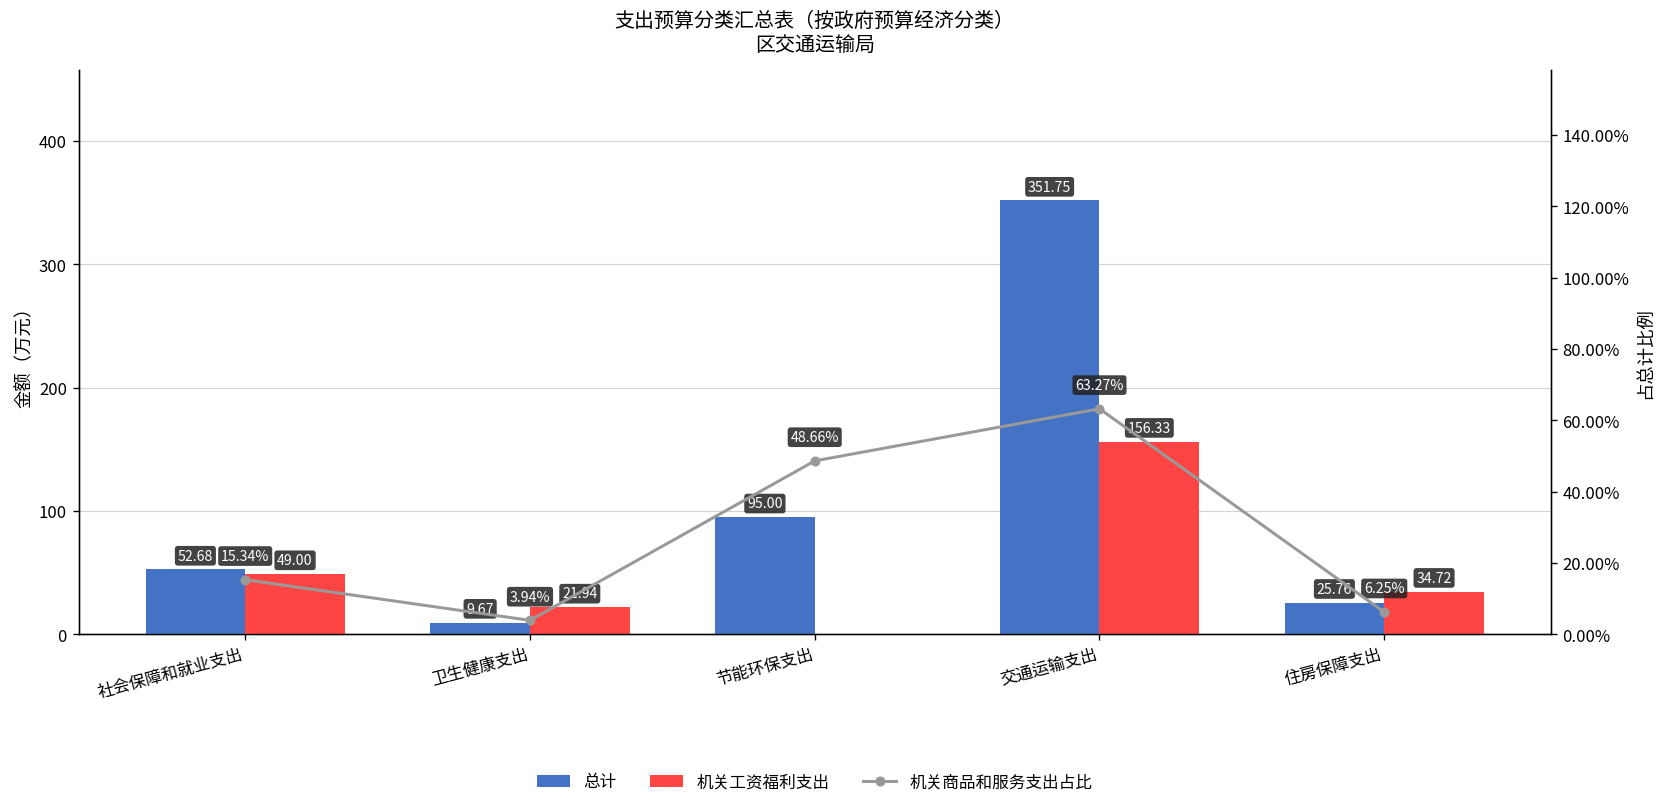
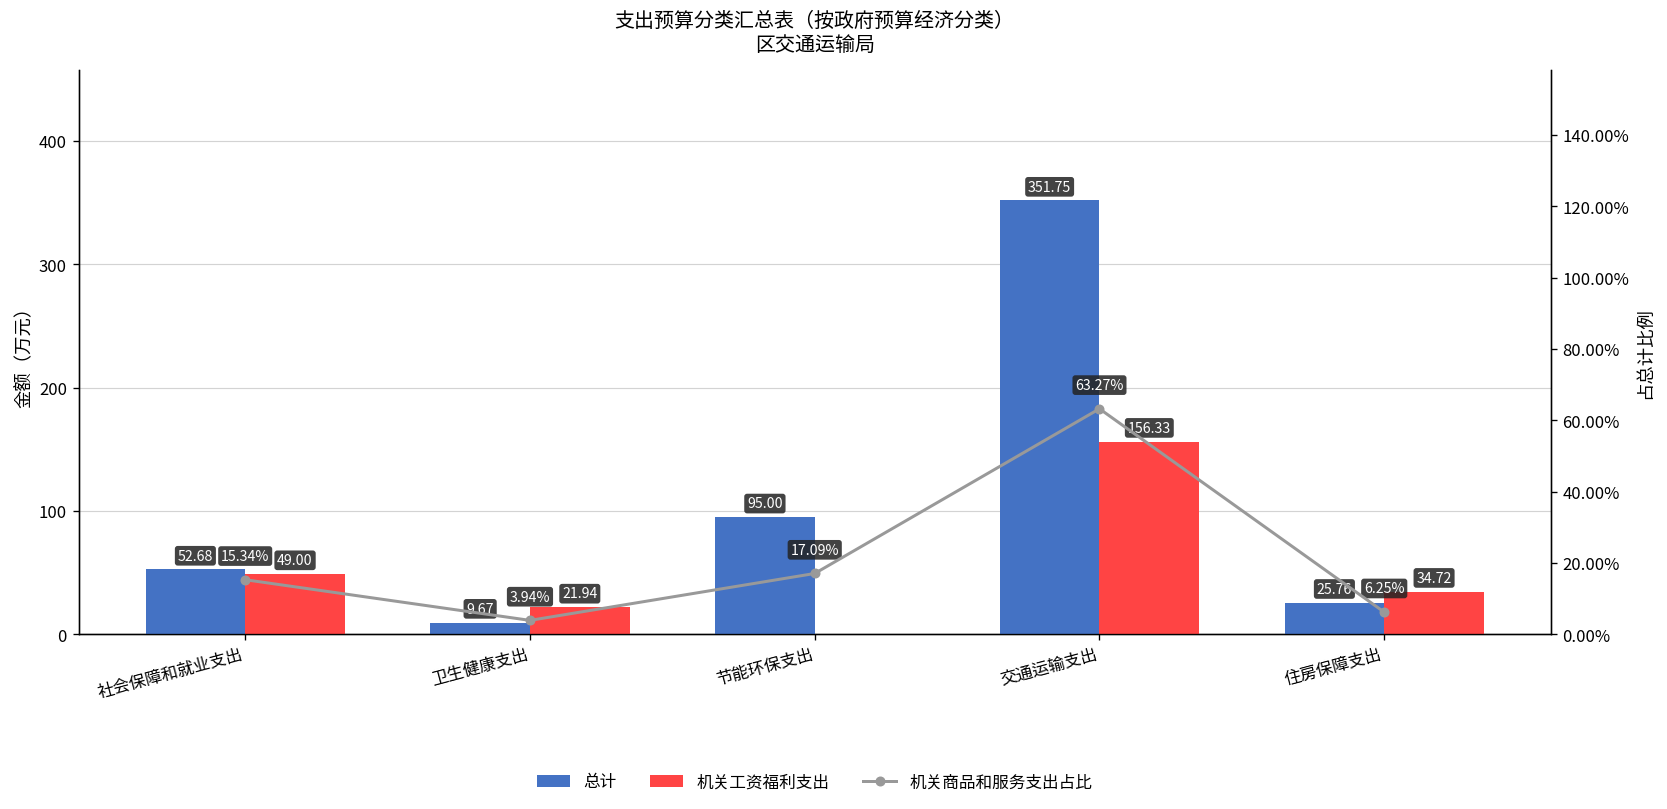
  {
    "机关商品和服务支出占比": {
-     "节能环保支出": "48.66%"
+     "节能环保支出": "17.09%"
    }
  }
